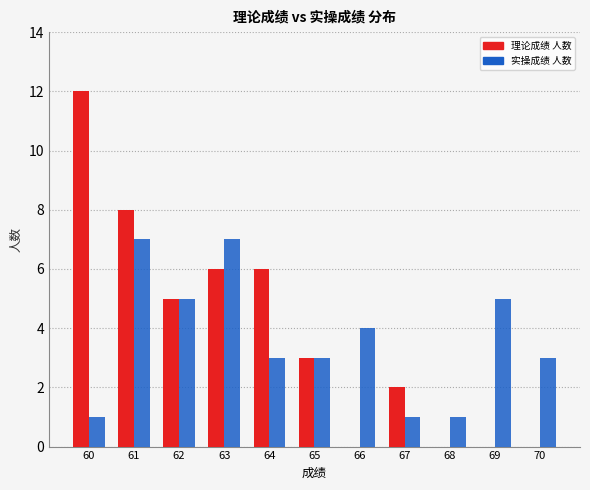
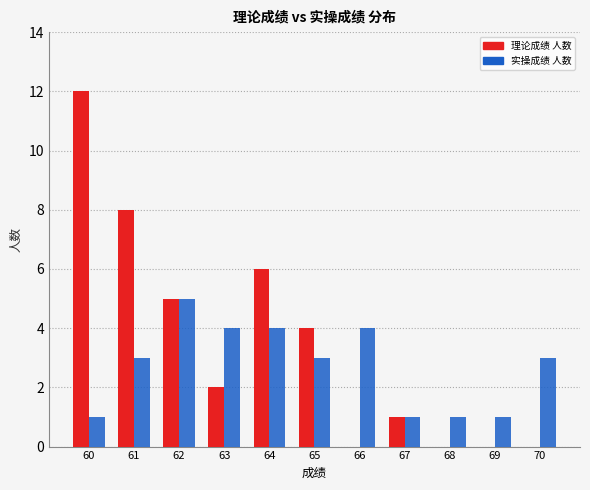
  {
    "理论成绩 人数": {
      "60": 12,
      "61": 8,
      "62": 5,
-     "63": 6,
+     "63": 2,
      "64": 6,
-     "65": 3,
+     "65": 4,
      "66": 0,
-     "67": 2,
+     "67": 1,
      "68": 0,
      "69": 0,
      "70": 0
    },
    "实操成绩 人数": {
      "60": 1,
-     "61": 7,
+     "61": 3,
      "62": 5,
-     "63": 7,
-     "64": 3,
+     "63": 4,
+     "64": 4,
      "65": 3,
      "66": 4,
      "67": 1,
      "68": 1,
-     "69": 5,
+     "69": 1,
      "70": 3
    }
  }
